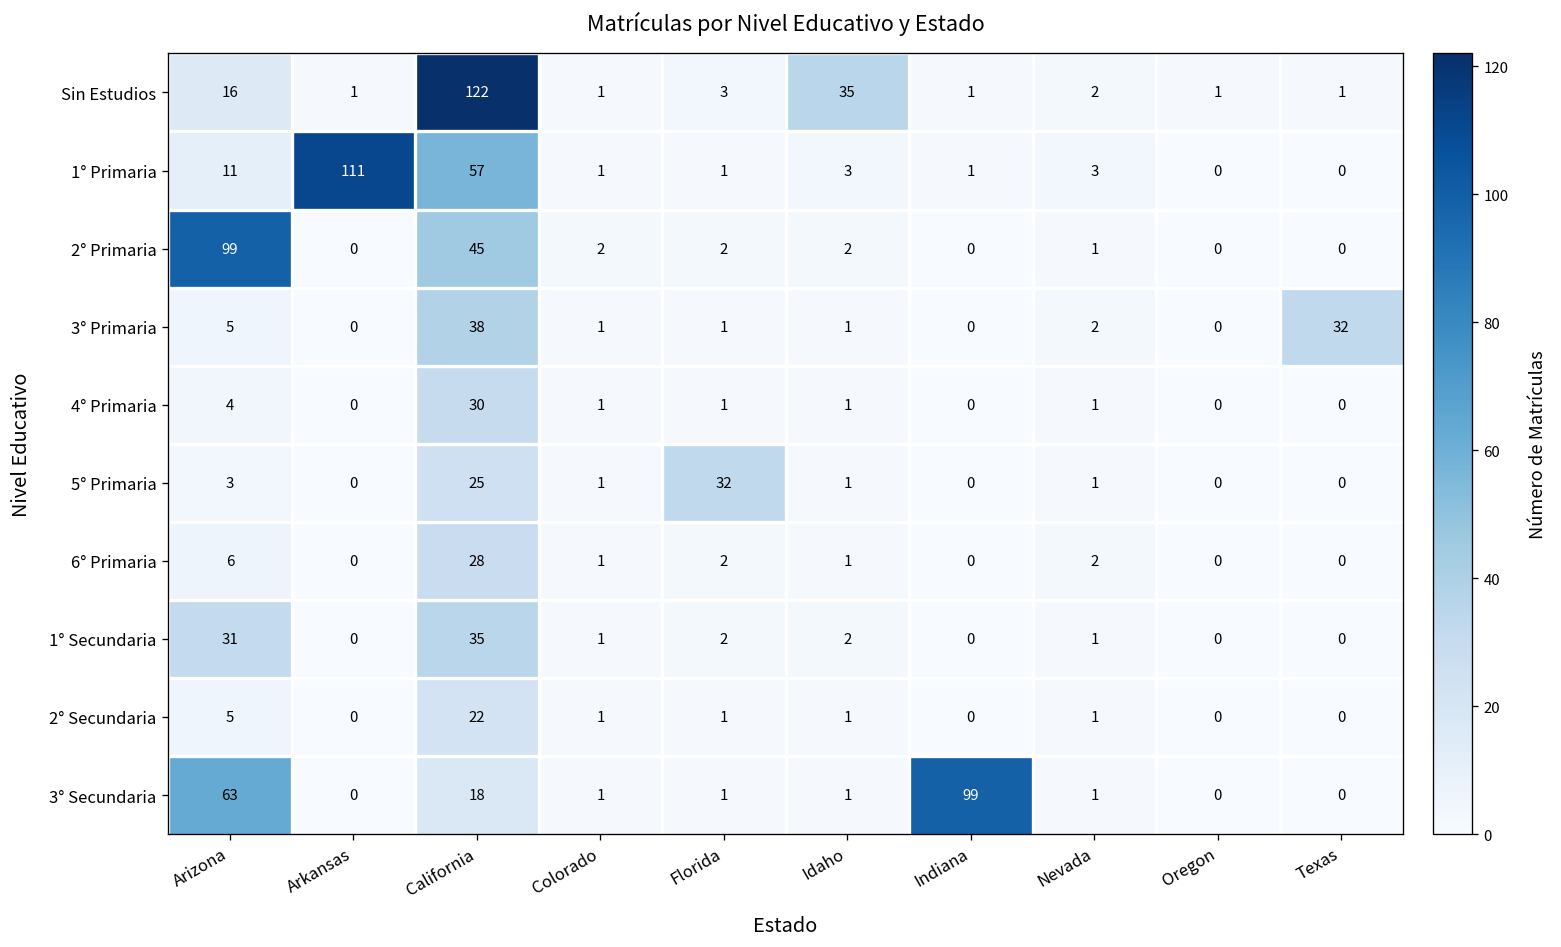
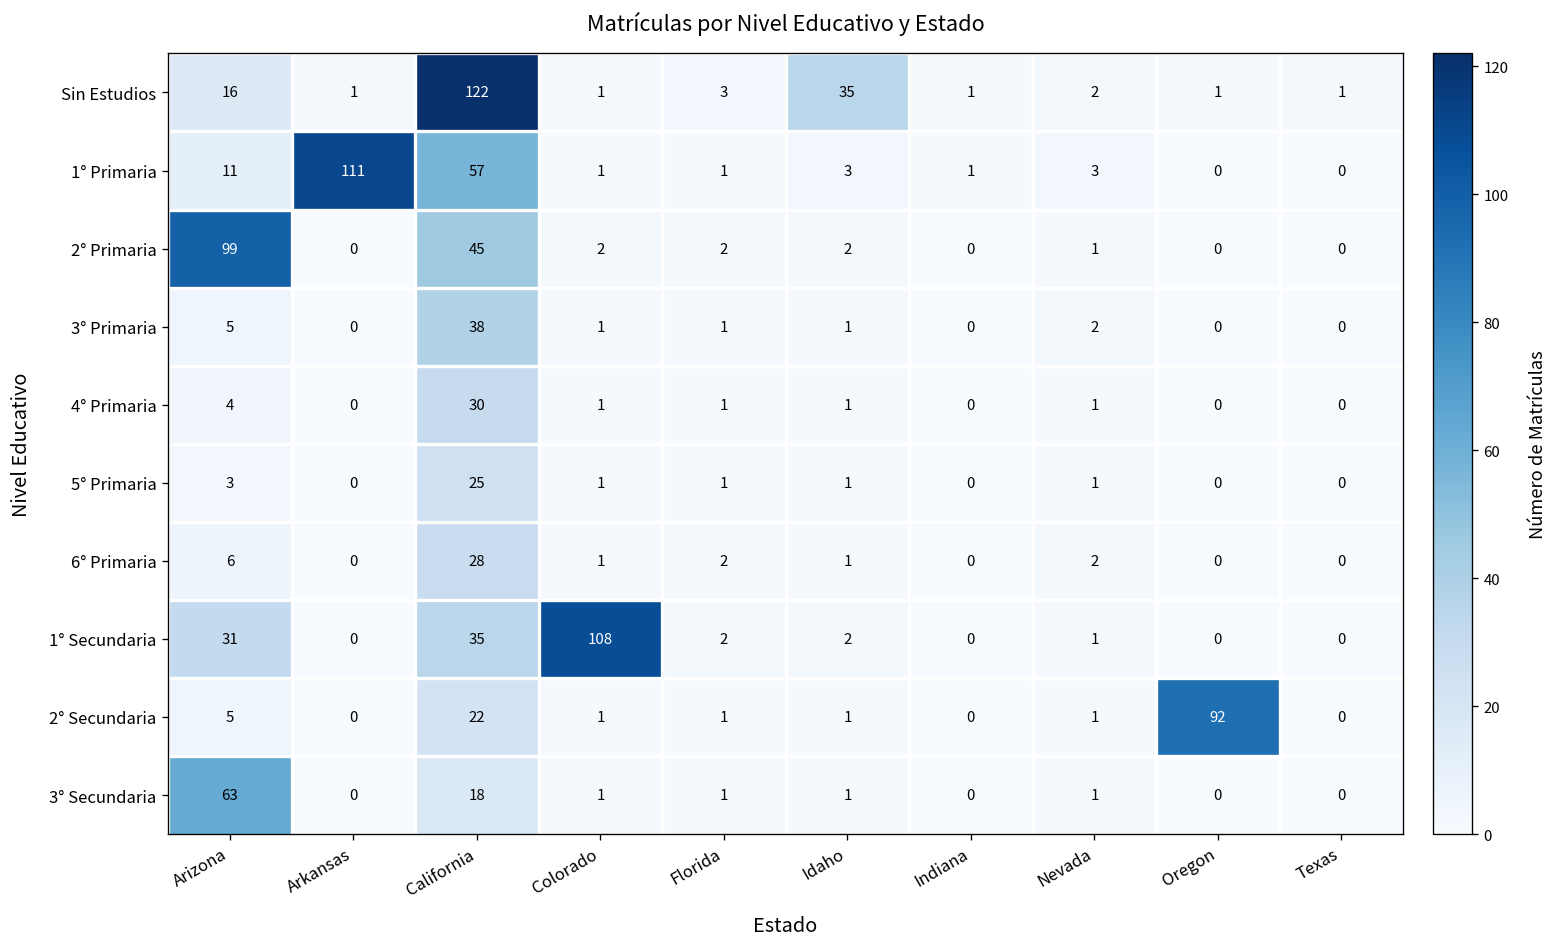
  {
    "Sin Estudios": {
      "Arizona": 16,
      "Arkansas": 1,
      "California": 122,
      "Colorado": 1,
      "Florida": 3,
      "Idaho": 35,
      "Indiana": 1,
      "Nevada": 2,
      "Oregon": 1,
      "Texas": 1
    },
    "1° Primaria": {
      "Arizona": 11,
      "Arkansas": 111,
      "California": 57,
      "Colorado": 1,
      "Florida": 1,
      "Idaho": 3,
      "Indiana": 1,
      "Nevada": 3,
      "Oregon": 0,
      "Texas": 0
    },
    "2° Primaria": {
      "Arizona": 99,
      "Arkansas": 0,
      "California": 45,
      "Colorado": 2,
      "Florida": 2,
      "Idaho": 2,
      "Indiana": 0,
      "Nevada": 1,
      "Oregon": 0,
      "Texas": 0
    },
    "3° Primaria": {
      "Arizona": 5,
      "Arkansas": 0,
      "California": 38,
      "Colorado": 1,
      "Florida": 1,
      "Idaho": 1,
      "Indiana": 0,
      "Nevada": 2,
      "Oregon": 0,
-     "Texas": 32
+     "Texas": 0
    },
    "4° Primaria": {
      "Arizona": 4,
      "Arkansas": 0,
      "California": 30,
      "Colorado": 1,
      "Florida": 1,
      "Idaho": 1,
      "Indiana": 0,
      "Nevada": 1,
      "Oregon": 0,
      "Texas": 0
    },
    "5° Primaria": {
      "Arizona": 3,
      "Arkansas": 0,
      "California": 25,
      "Colorado": 1,
-     "Florida": 32,
+     "Florida": 1,
      "Idaho": 1,
      "Indiana": 0,
      "Nevada": 1,
      "Oregon": 0,
      "Texas": 0
    },
    "6° Primaria": {
      "Arizona": 6,
      "Arkansas": 0,
      "California": 28,
      "Colorado": 1,
      "Florida": 2,
      "Idaho": 1,
      "Indiana": 0,
      "Nevada": 2,
      "Oregon": 0,
      "Texas": 0
    },
    "1° Secundaria": {
      "Arizona": 31,
      "Arkansas": 0,
      "California": 35,
-     "Colorado": 1,
+     "Colorado": 108,
      "Florida": 2,
      "Idaho": 2,
      "Indiana": 0,
      "Nevada": 1,
      "Oregon": 0,
      "Texas": 0
    },
    "2° Secundaria": {
      "Arizona": 5,
      "Arkansas": 0,
      "California": 22,
      "Colorado": 1,
      "Florida": 1,
      "Idaho": 1,
      "Indiana": 0,
      "Nevada": 1,
-     "Oregon": 0,
+     "Oregon": 92,
      "Texas": 0
    },
    "3° Secundaria": {
      "Arizona": 63,
      "Arkansas": 0,
      "California": 18,
      "Colorado": 1,
      "Florida": 1,
      "Idaho": 1,
-     "Indiana": 99,
+     "Indiana": 0,
      "Nevada": 1,
      "Oregon": 0,
      "Texas": 0
    }
  }
